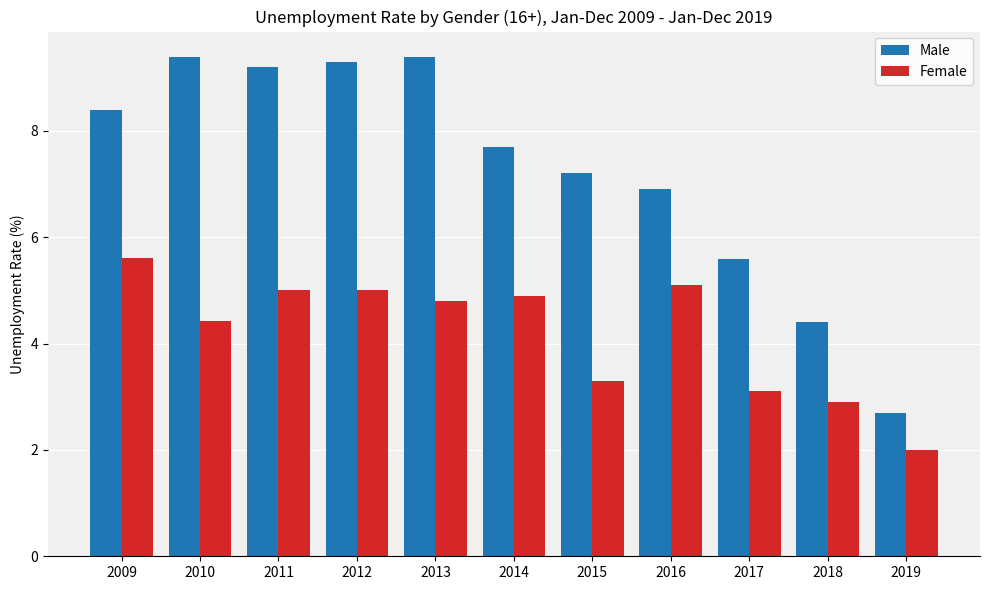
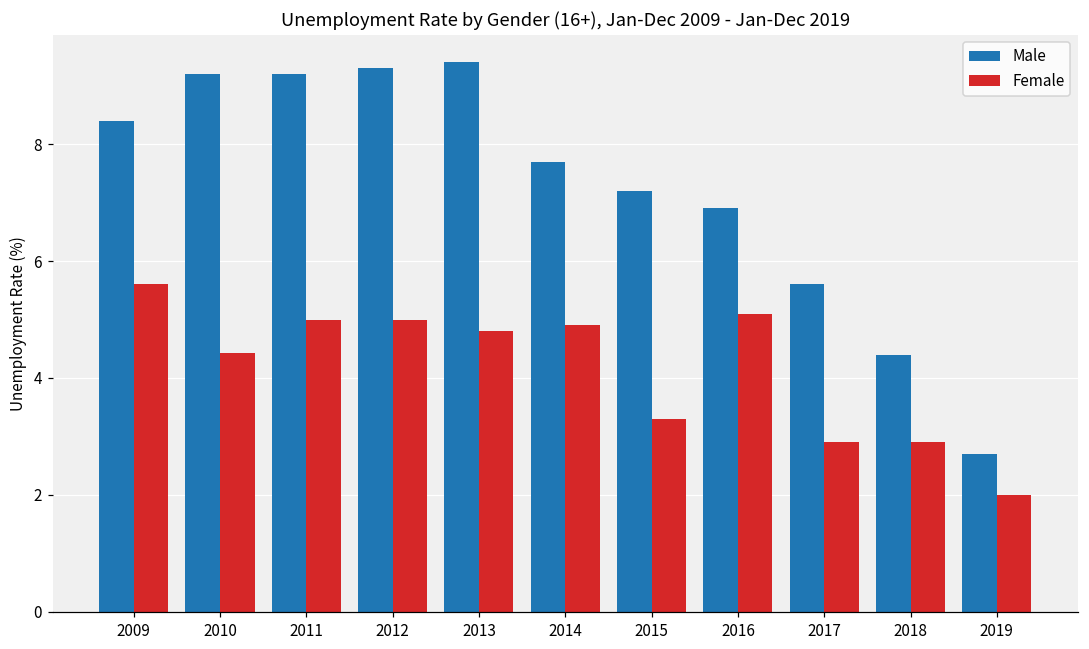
  {
    "Male": {
      "2009": 8.4,
-     "2010": 9.4,
+     "2010": 9.2,
      "2011": 9.2,
      "2012": 9.3,
      "2013": 9.4,
      "2014": 7.7,
      "2015": 7.2,
      "2016": 6.9,
      "2017": 5.6,
      "2018": 4.4,
      "2019": 2.7
    },
    "Female": {
      "2009": 5.6,
      "2010": 4.4,
      "2011": 5.0,
      "2012": 5.0,
      "2013": 4.8,
      "2014": 4.9,
      "2015": 3.3,
      "2016": 5.1,
-     "2017": 3.1,
+     "2017": 2.9,
      "2018": 2.9,
      "2019": 2.0
    }
  }
